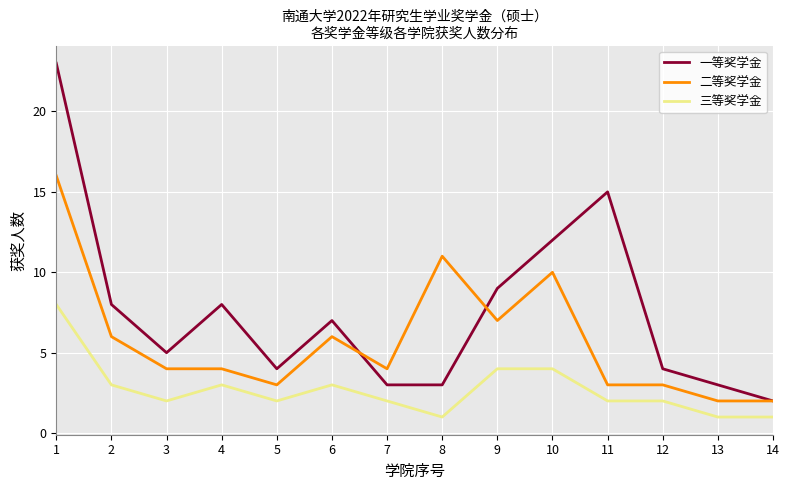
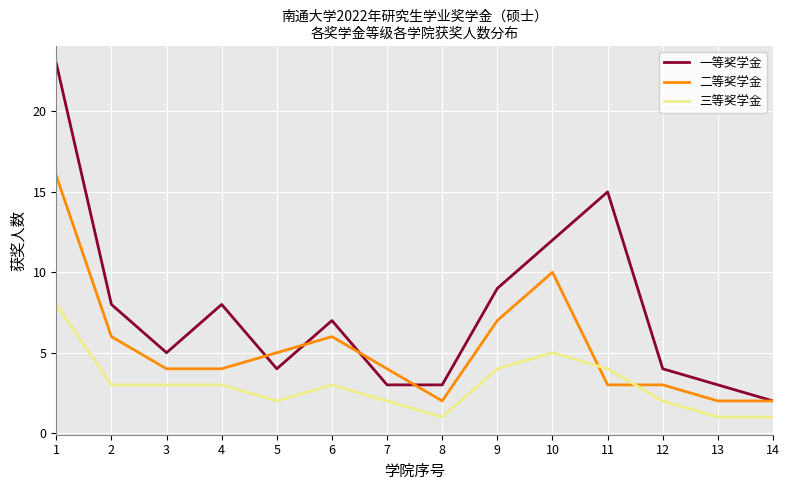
  {
    "一等奖学金": {
      "1": 23,
      "2": 8,
      "3": 5,
      "4": 8,
      "5": 4,
      "6": 7,
      "7": 3,
      "8": 3,
      "9": 9,
      "10": 12,
      "11": 15,
      "12": 4,
      "13": 3
    },
    "二等奖学金": {
      "1": 16,
      "2": 6,
      "3": 4,
      "4": 4,
-     "5": 3,
+     "5": 5,
      "6": 6,
      "7": 4,
-     "8": 11,
+     "8": 2,
      "9": 7,
      "10": 10,
      "11": 3,
      "12": 3,
      "13": 2
    },
    "三等奖学金": {
      "1": 8,
      "2": 3,
-     "3": 2,
+     "3": 3,
      "4": 3,
      "5": 2,
      "6": 3,
      "7": 2,
      "8": 1,
      "9": 4,
-     "10": 4,
-     "11": 2,
+     "10": 5,
+     "11": 4,
      "12": 2,
      "13": 1,
      "14": 1
    }
  }
